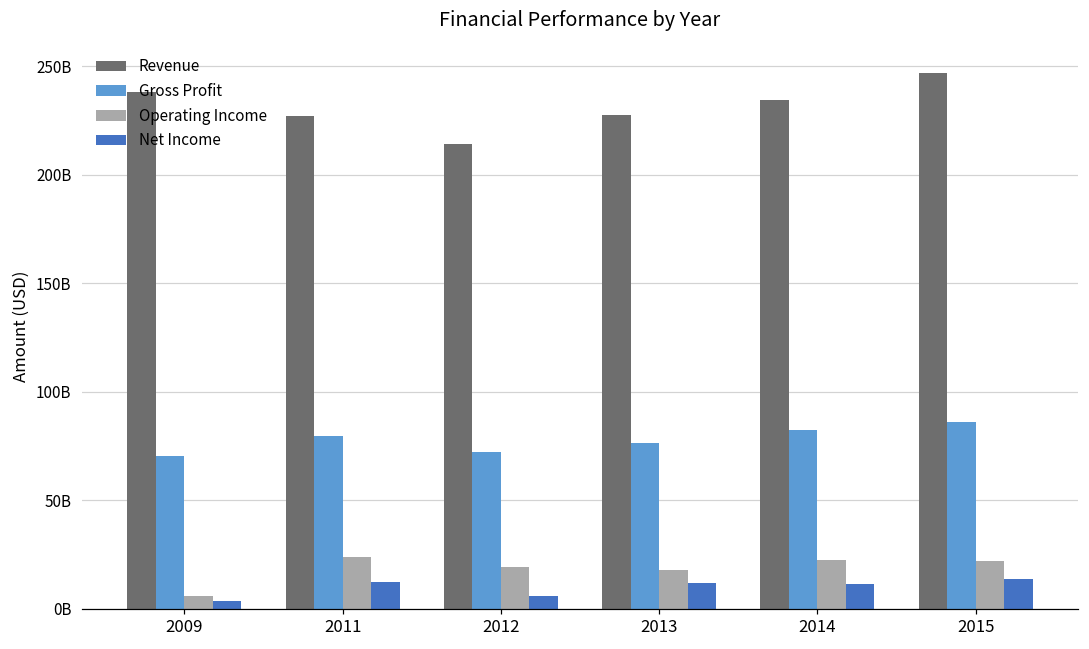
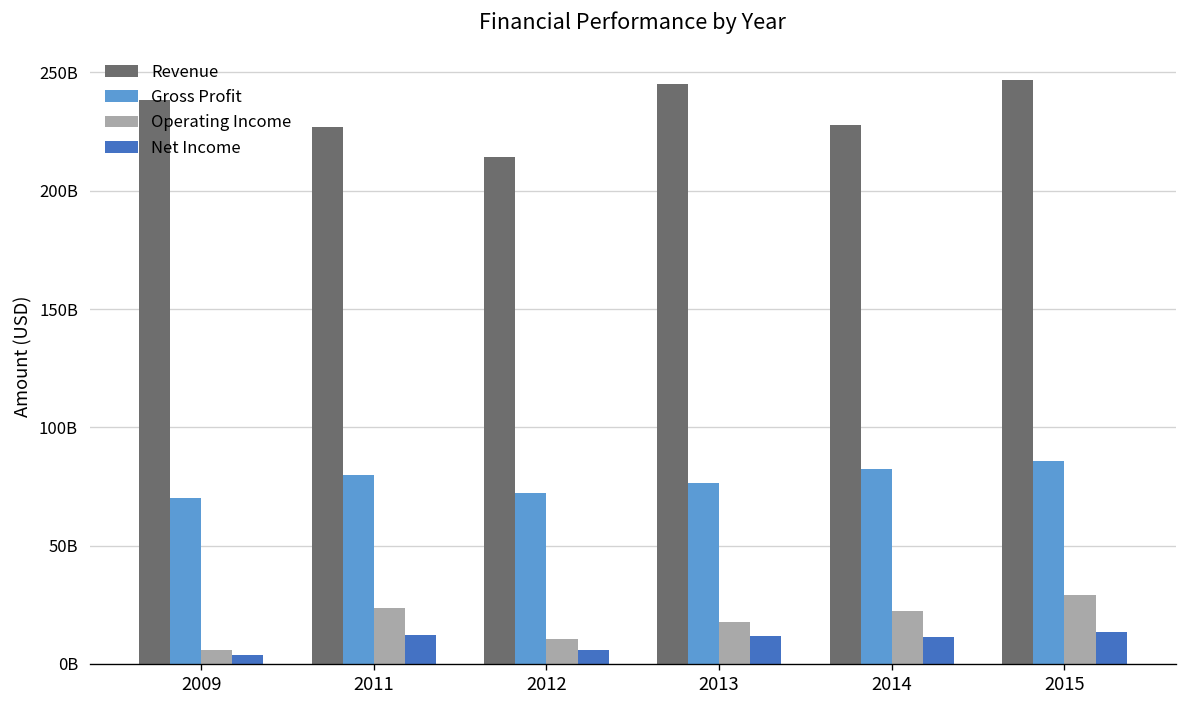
  {
    "Revenue": {
      "2009": 238000000000,
      "2011": 227000000000,
      "2012": 214000000000,
-     "2013": 227000000000,
-     "2014": 235000000000,
+     "2013": 245000000000,
+     "2014": 228000000000,
      "2015": 247000000000
    },
    "Operating Income": {
      "2009": 6000000000,
      "2011": 24000000000,
-     "2012": 19000000000,
+     "2012": 10000000000,
      "2013": 18000000000,
      "2014": 22000000000,
-     "2015": 22000000000
+     "2015": 29000000000
    }
  }
